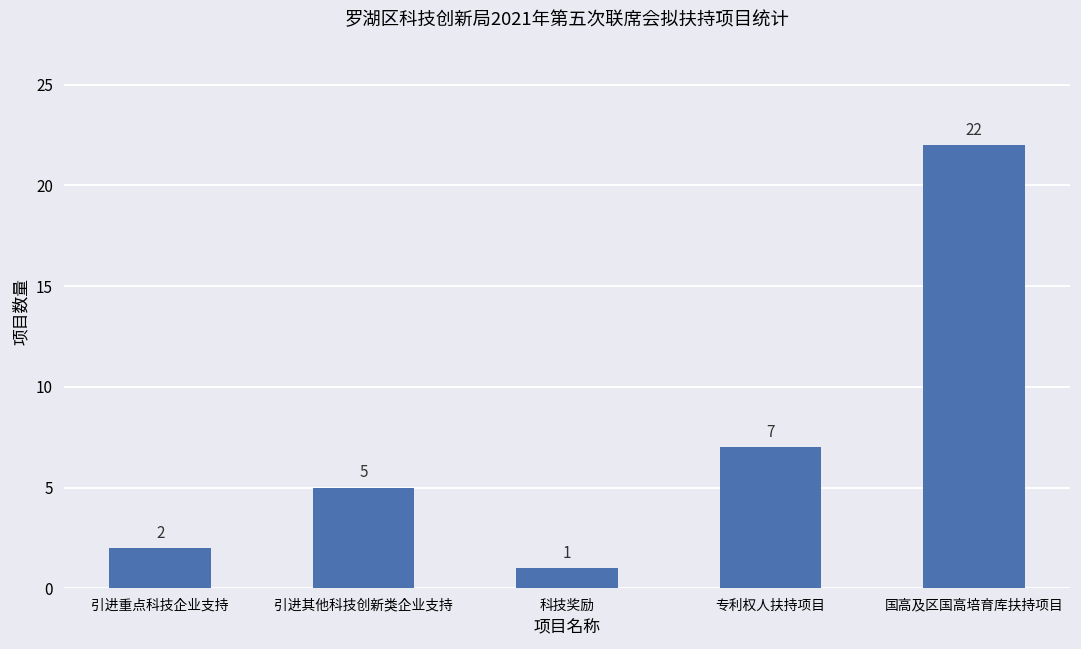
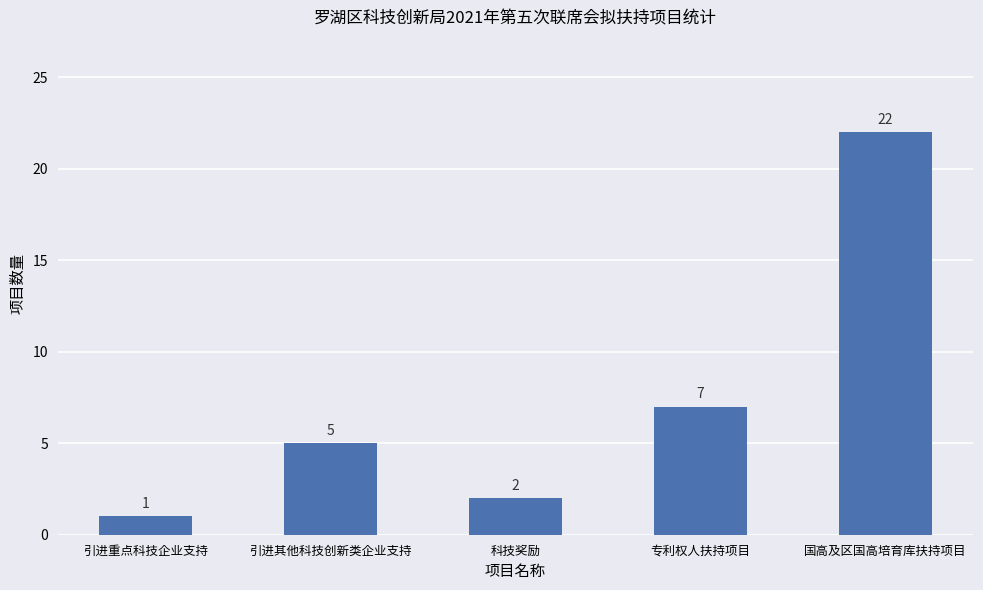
  {
-   "引进重点科技企业支持": 2,
+   "引进重点科技企业支持": 1,
    "引进其他科技创新类企业支持": 5,
-   "科技奖励": 1,
+   "科技奖励": 2,
    "专利权人扶持项目": 7,
    "国高及区国高培育库扶持项目": 22
  }
